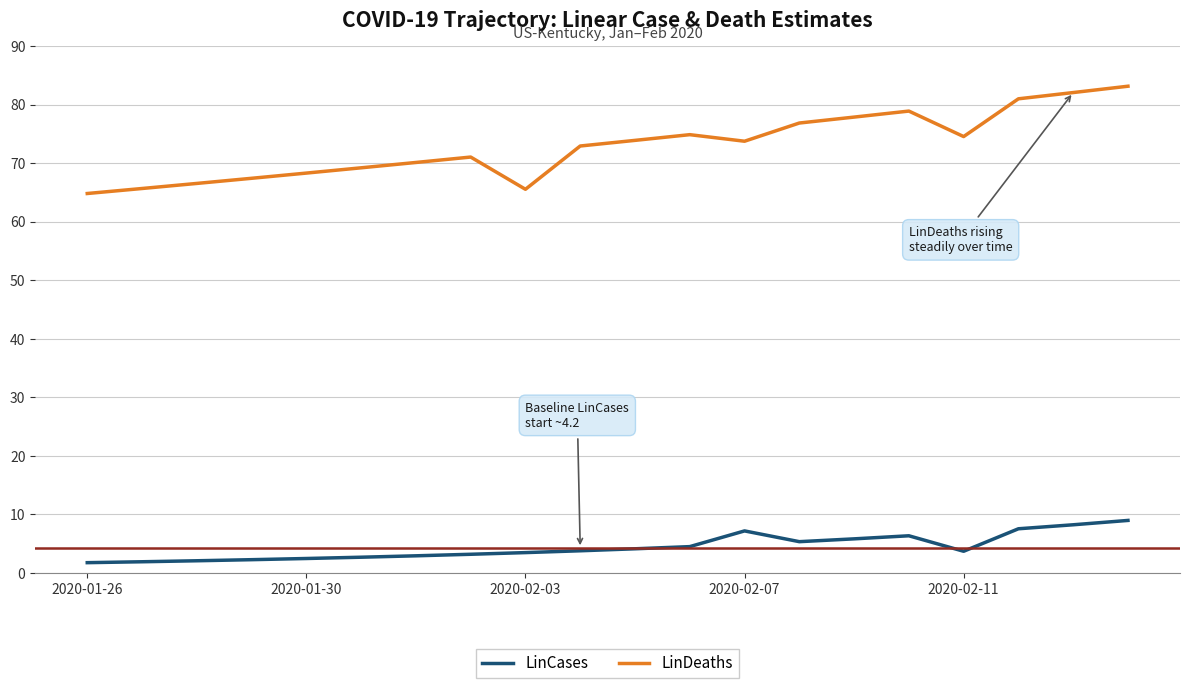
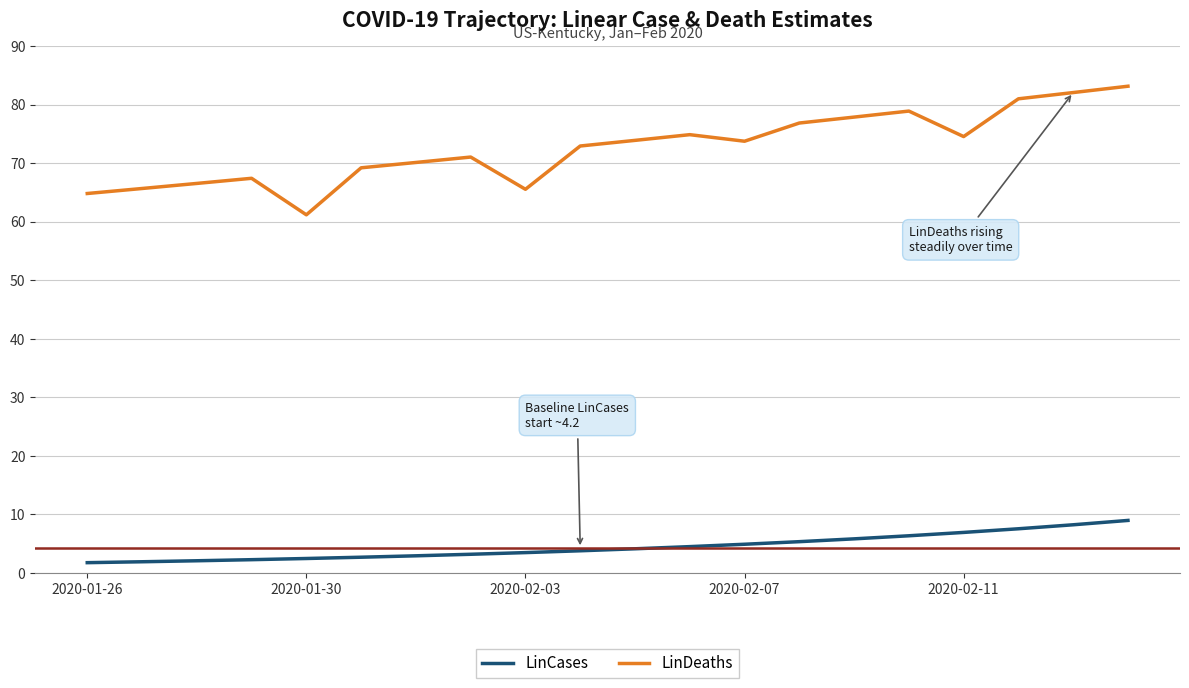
  {
    "LinCases": {
      "2020-01-26": 2,
      "2020-01-30": 2,
      "2020-02-03": 3,
-     "2020-02-07": 7,
-     "2020-02-11": 4
+     "2020-02-07": 5,
+     "2020-02-11": 7
    },
    "LinDeaths": {
      "2020-01-26": 65,
-     "2020-01-30": 68,
+     "2020-01-30": 61,
      "2020-02-03": 66,
      "2020-02-07": 74,
      "2020-02-11": 75
    }
  }
